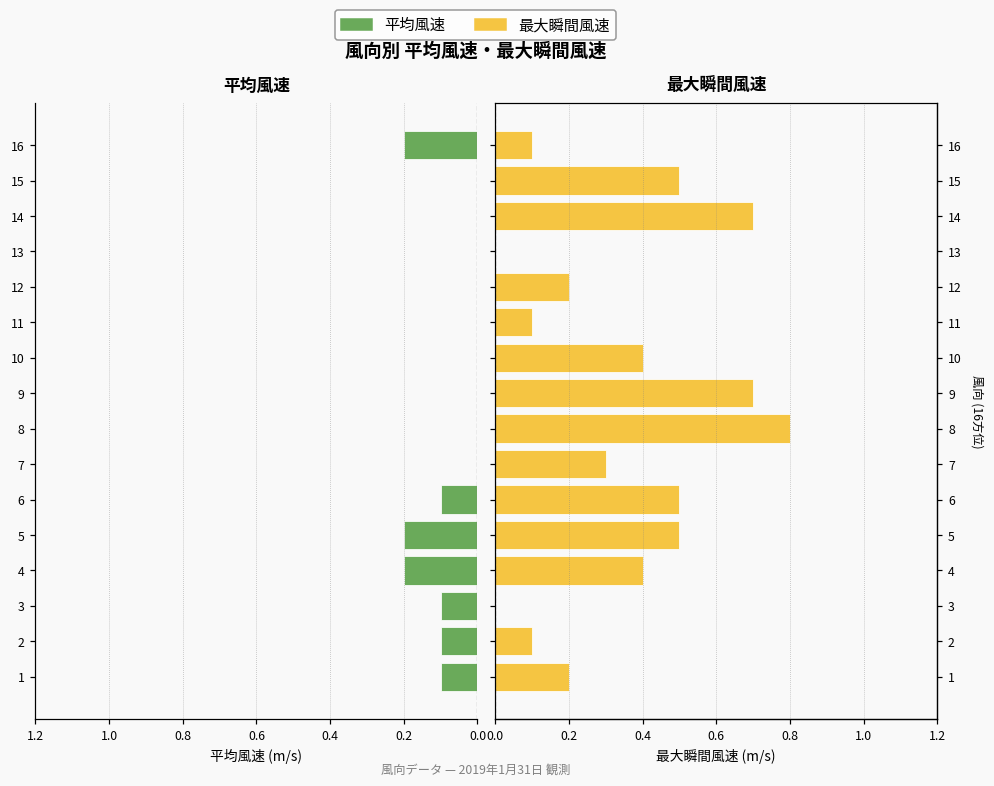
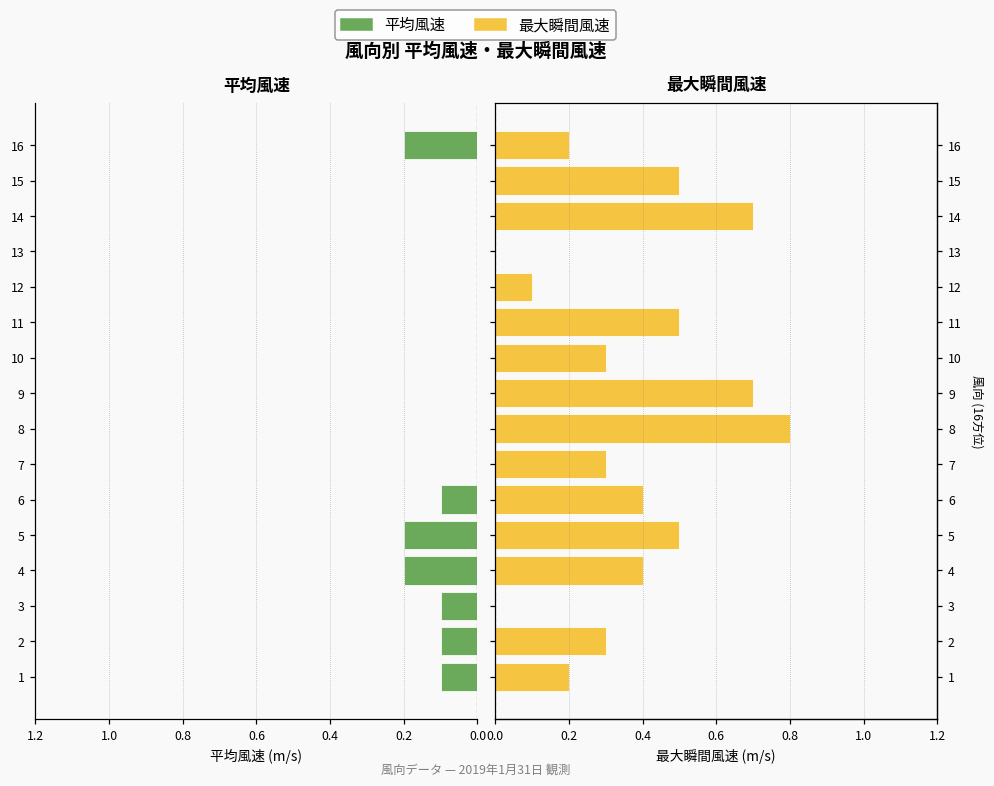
  {
    "平均風速": {
      "16": 0.20,
      "15": 0.00,
      "14": 0.00,
      "13": 0.00,
      "12": 0.00,
      "11": 0.00,
      "10": 0.00,
      "9": 0.00,
      "8": 0.00,
      "7": 0.00,
      "6": 0.10,
      "5": 0.20,
      "4": 0.20,
      "3": 0.10,
      "2": 0.10,
      "1": 0.10
    },
    "最大瞬間風速": {
-     "16": 0.1,
+     "16": 0.2,
      "15": 0.5,
      "14": 0.7,
      "13": 0.0,
-     "12": 0.2,
-     "11": 0.1,
-     "10": 0.4,
+     "12": 0.1,
+     "11": 0.5,
+     "10": 0.3,
      "9": 0.7,
      "8": 0.8,
      "7": 0.3,
-     "6": 0.5,
+     "6": 0.4,
      "5": 0.5,
      "4": 0.4,
      "3": 0.0,
-     "2": 0.1,
+     "2": 0.3,
      "1": 0.2
    }
  }
